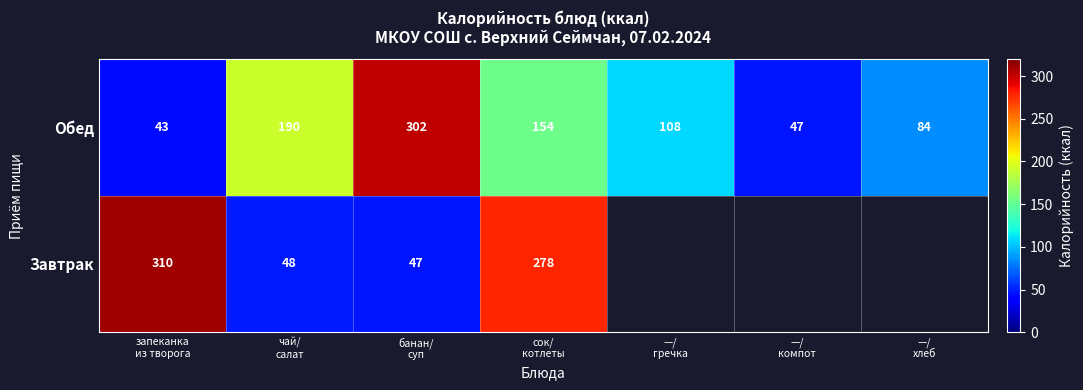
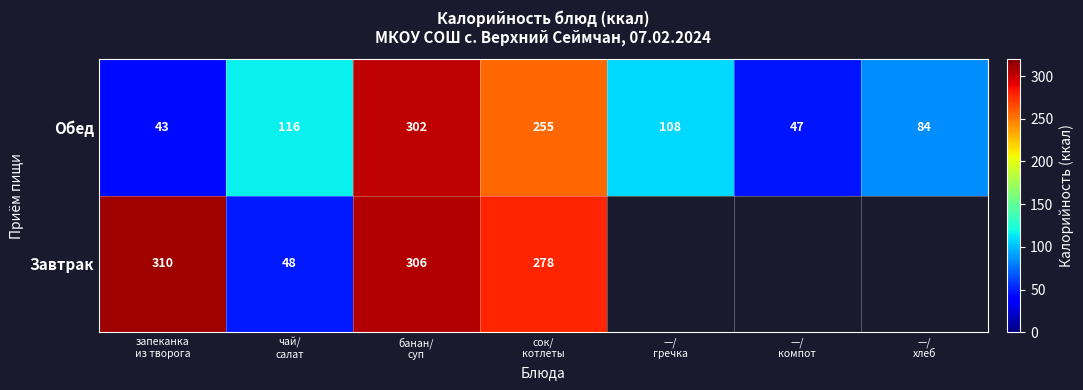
  {
    "Обед": {
      "запеканка из творога": 43,
-     "чай/ салат": 190,
+     "чай/ салат": 116,
      "банан/ суп": 302,
-     "сок/ котлеты": 154,
+     "сок/ котлеты": 255,
      "—/ гречка": 108,
      "—/ компот": 47,
      "—/ хлеб": 84
    },
    "Завтрак": {
      "запеканка из творога": 310,
      "чай/ салат": 48,
-     "банан/ суп": 47,
+     "банан/ суп": 306,
      "сок/ котлеты": 278
    }
  }
